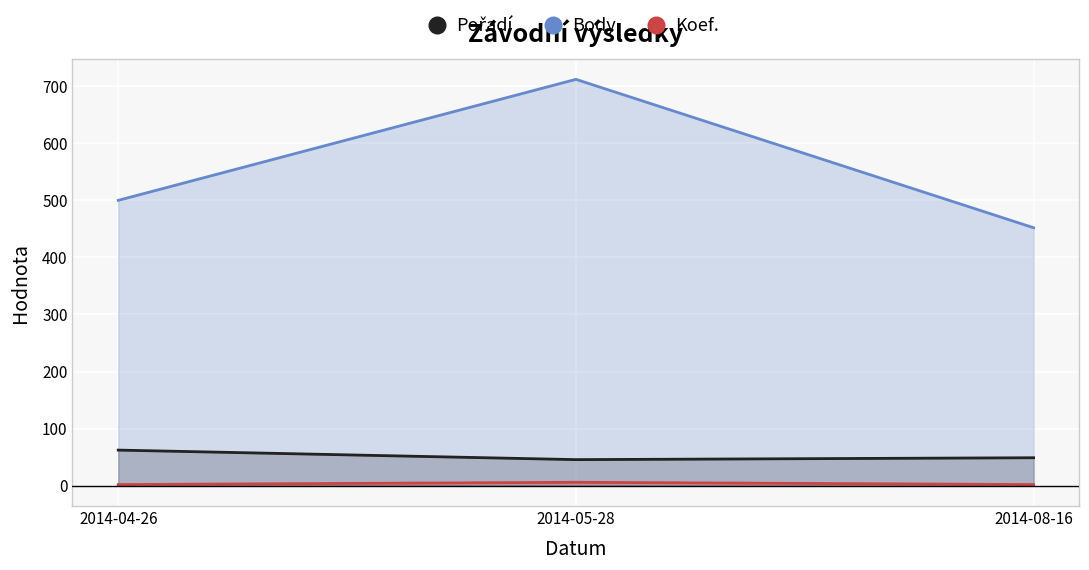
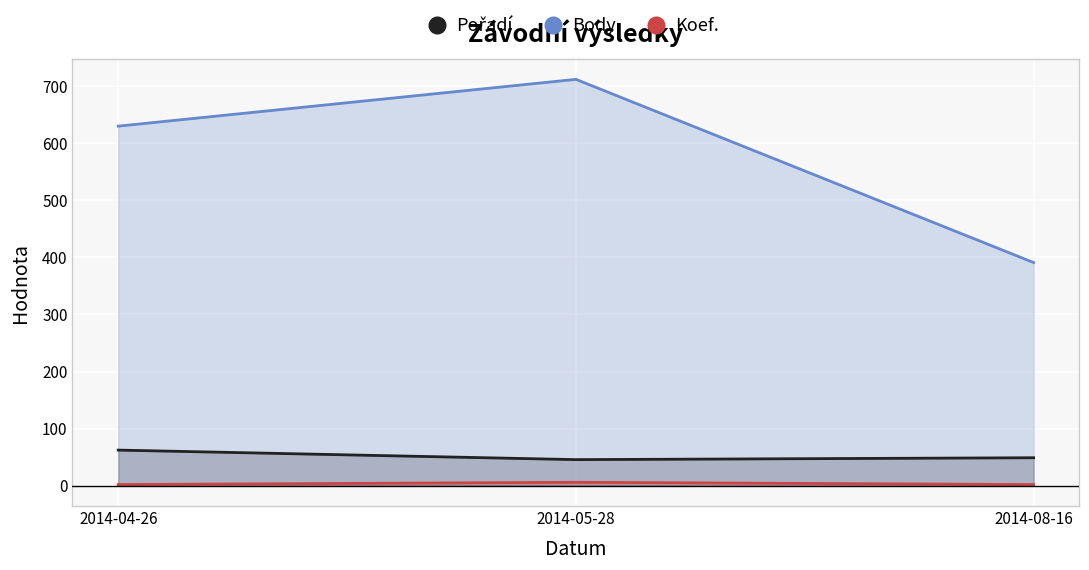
  {
    "Pořadí": {
      "2014-04-26": 60,
      "2014-05-28": 50,
      "2014-08-16": 50
    },
    "Body": {
-     "2014-04-26": 500,
+     "2014-04-26": 630,
      "2014-05-28": 710,
-     "2014-08-16": 450
+     "2014-08-16": 390
    },
    "Koef.": {
      "2014-04-26": 0,
      "2014-05-28": 10,
      "2014-08-16": 0
    }
  }
